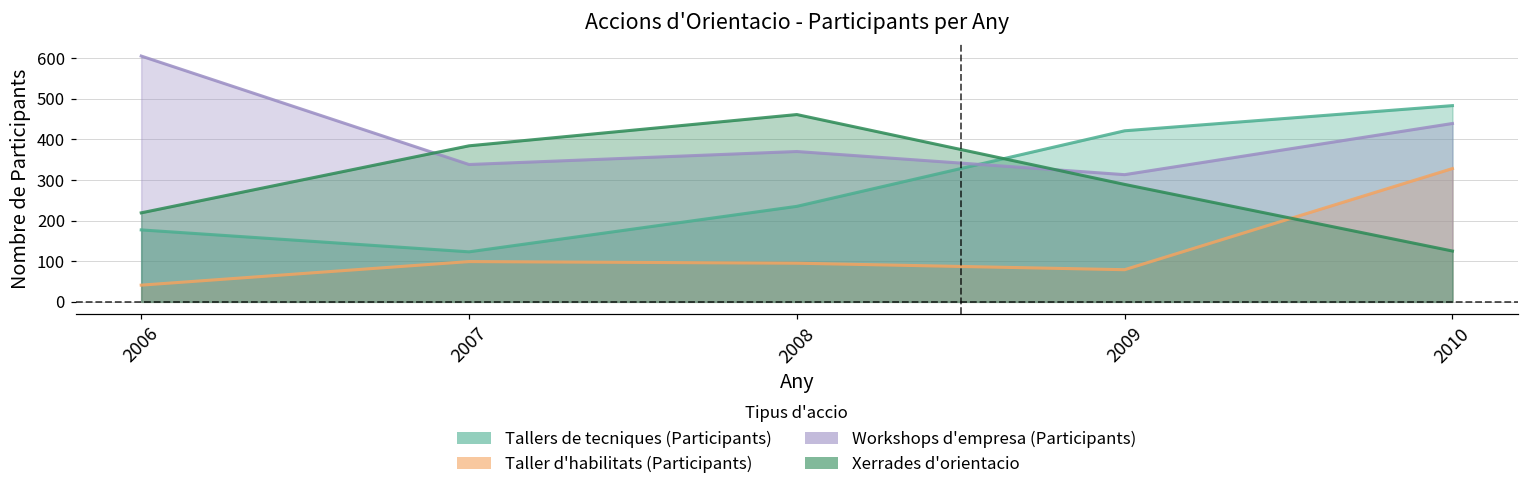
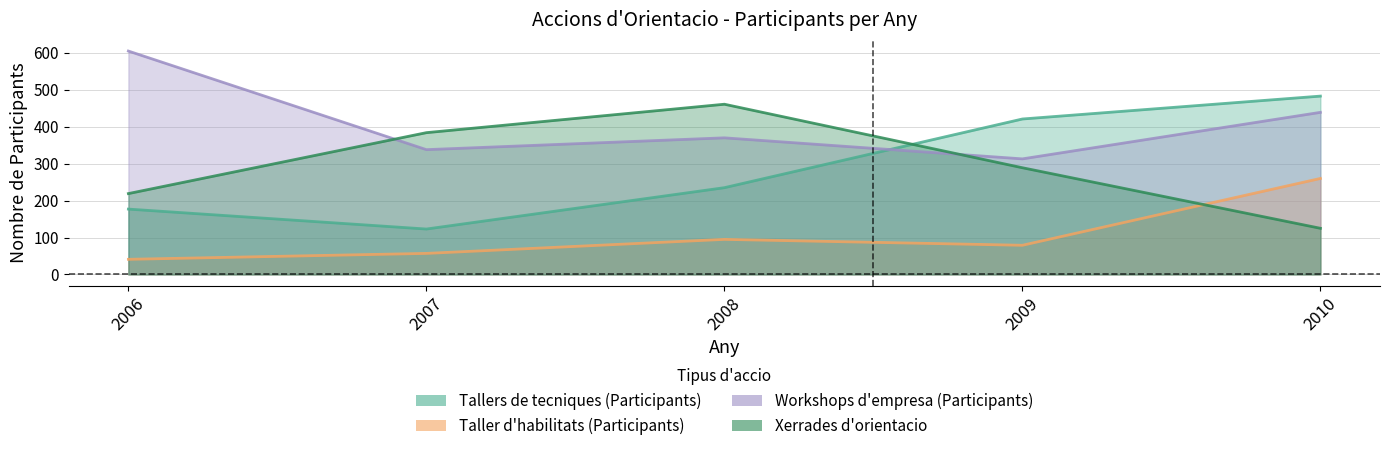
  {
    "Taller d'habilitats (Participants)": {
      "2006": 40,
-     "2007": 100,
+     "2007": 60,
      "2008": 100,
      "2009": 80,
-     "2010": 330
+     "2010": 260
    }
  }
